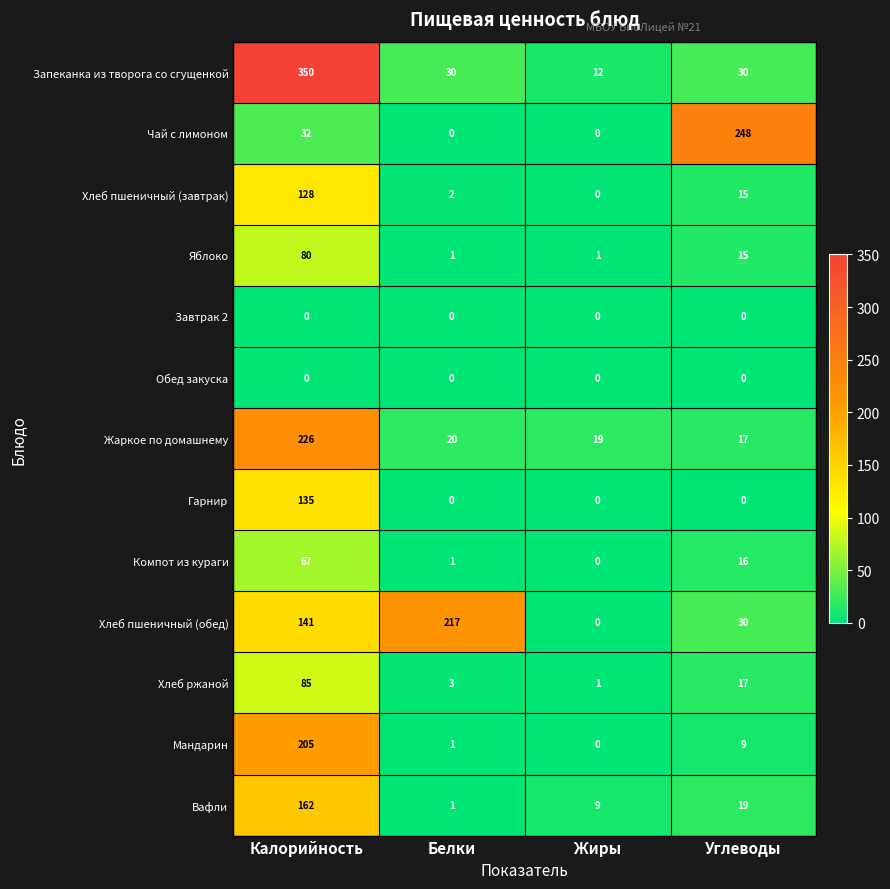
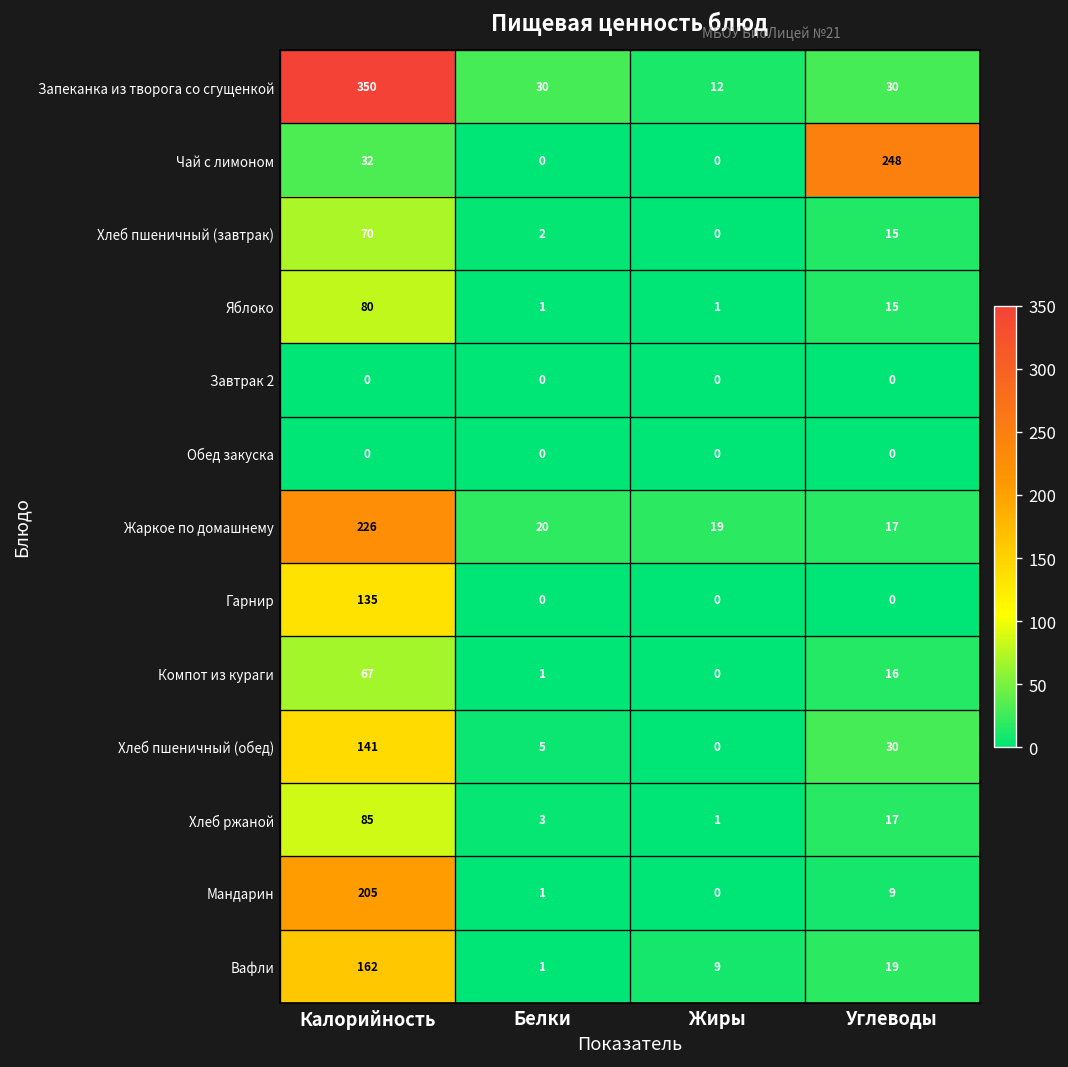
  {
    "Запеканка из творога со сгущенкой": {
      "Калорийность": 350,
      "Белки": 30,
      "Жиры": 12,
      "Углеводы": 30
    },
    "Чай с лимоном": {
      "Калорийность": 32,
      "Белки": 0,
      "Жиры": 0,
      "Углеводы": 248
    },
    "Хлеб пшеничный (завтрак)": {
-     "Калорийность": 128,
+     "Калорийность": 70,
      "Белки": 2,
      "Жиры": 0,
      "Углеводы": 15
    },
    "Яблоко": {
      "Калорийность": 80,
      "Белки": 1,
      "Жиры": 1,
      "Углеводы": 15
    },
    "Завтрак 2": {
      "Калорийность": 0,
      "Белки": 0,
      "Жиры": 0,
      "Углеводы": 0
    },
    "Обед закуска": {
      "Калорийность": 0,
      "Белки": 0,
      "Жиры": 0,
      "Углеводы": 0
    },
    "Жаркое по домашнему": {
      "Калорийность": 226,
      "Белки": 20,
      "Жиры": 19,
      "Углеводы": 17
    },
    "Гарнир": {
      "Калорийность": 135,
      "Белки": 0,
      "Жиры": 0,
      "Углеводы": 0
    },
    "Компот из кураги": {
      "Калорийность": 67,
      "Белки": 1,
      "Жиры": 0,
      "Углеводы": 16
    },
    "Хлеб пшеничный (обед)": {
      "Калорийность": 141,
-     "Белки": 217,
+     "Белки": 5,
      "Жиры": 0,
      "Углеводы": 30
    },
    "Хлеб ржаной": {
      "Калорийность": 85,
      "Белки": 3,
      "Жиры": 1,
      "Углеводы": 17
    },
    "Мандарин": {
      "Калорийность": 205,
      "Белки": 1,
      "Жиры": 0,
      "Углеводы": 9
    },
    "Вафли": {
      "Калорийность": 162,
      "Белки": 1,
      "Жиры": 9,
      "Углеводы": 19
    }
  }
